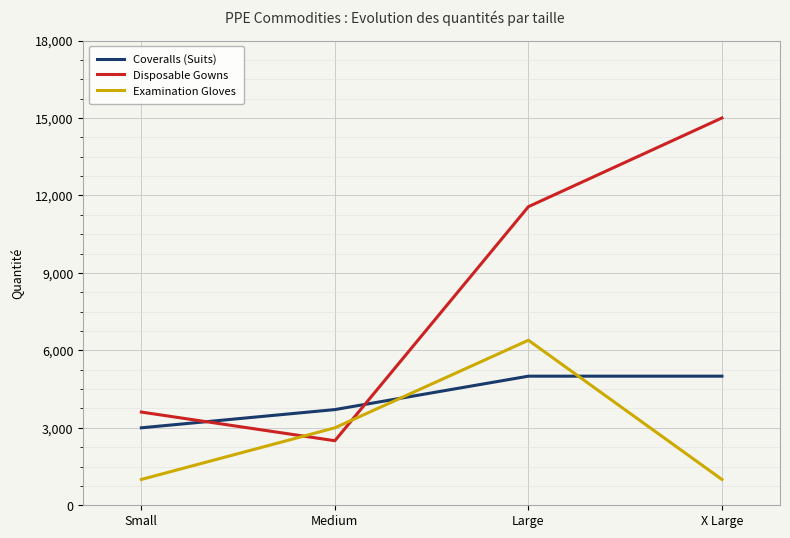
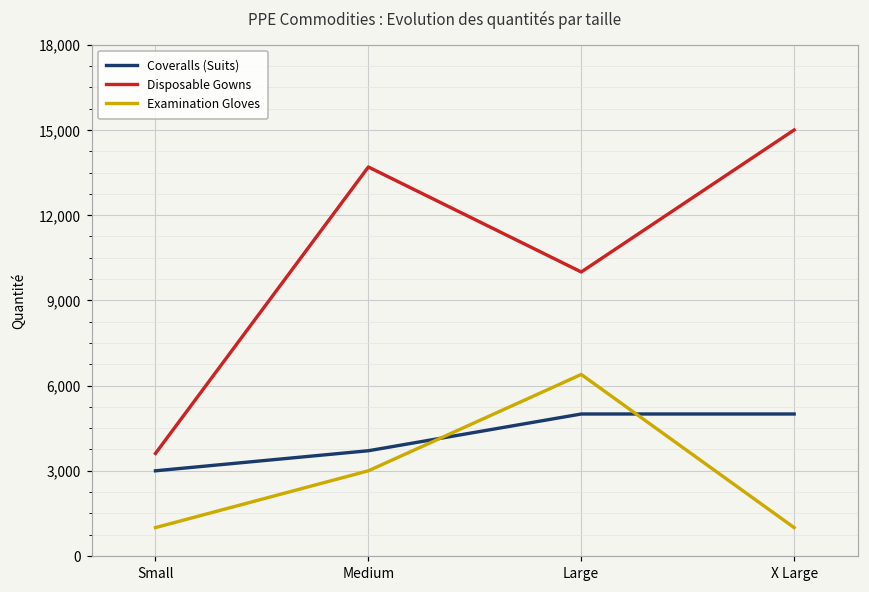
  {
    "Coveralls (Suits)": {
      "Small": "3,000",
      "Medium": "3,700",
      "Large": "5,000",
      "X Large": "5,000"
    },
    "Disposable Gowns": {
      "Small": "3,600",
-     "Medium": "2,500",
-     "Large": "11,600",
+     "Medium": "13,700",
+     "Large": "10,000",
      "X Large": "15,000"
    },
    "Examination Gloves": {
      "Small": "1,000",
      "Medium": "3,000",
      "Large": "6,400",
      "X Large": "1,000"
    }
  }
